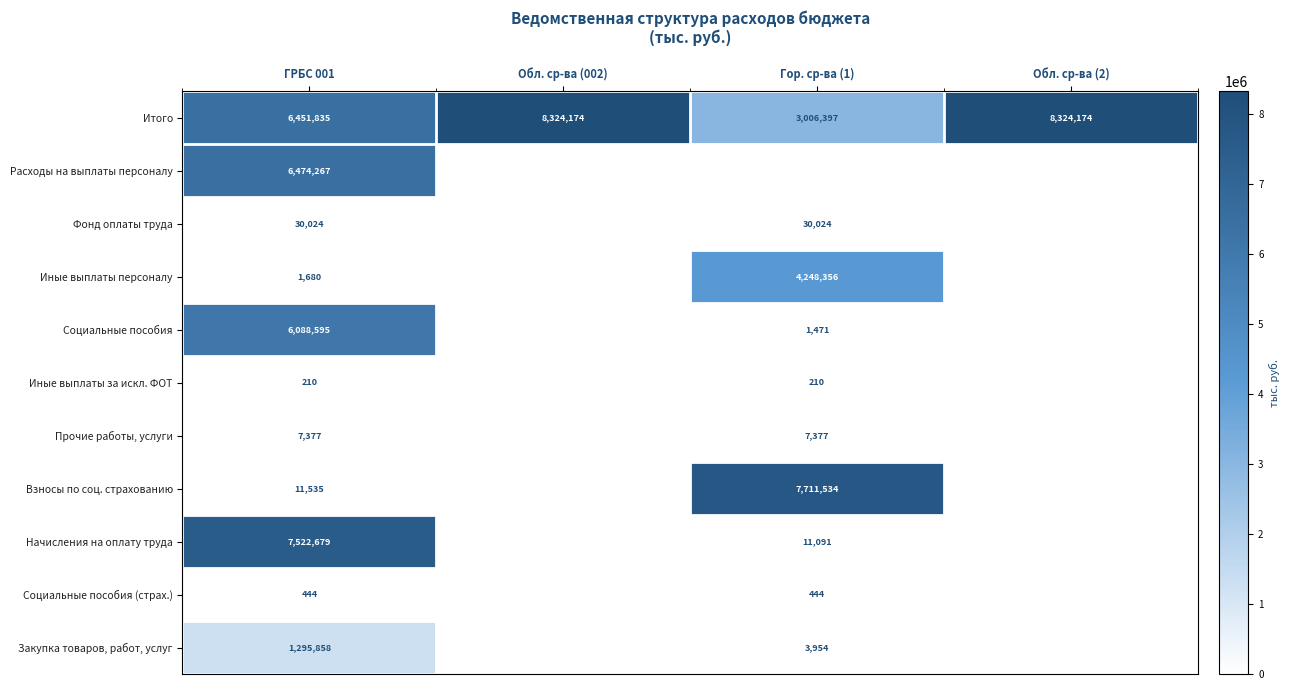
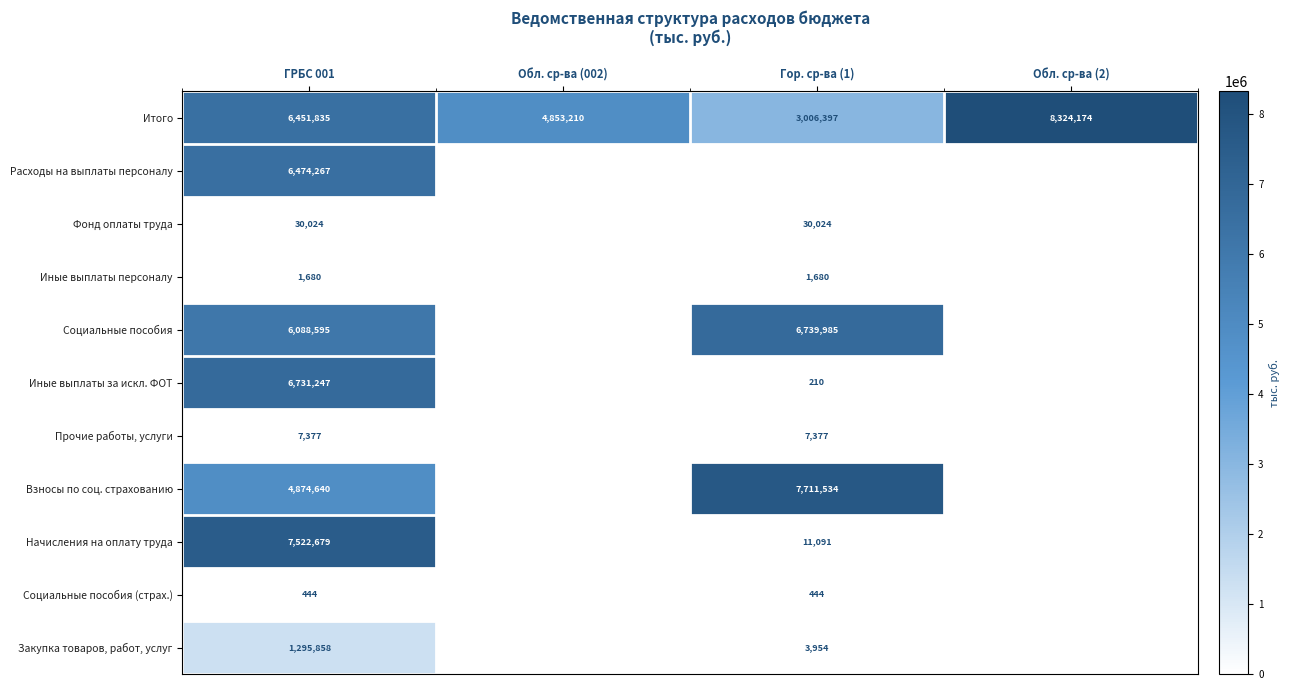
  {
    "Итого": {
      "ГРБС 001": "6,451,835",
-     "Обл. ср-ва (002)": "8,324,174",
+     "Обл. ср-ва (002)": "4,853,210",
      "Гор. ср-ва (1)": "3,006,397",
      "Обл. ср-ва (2)": "8,324,174"
    },
    "Расходы на выплаты персоналу": {
      "ГРБС 001": "6,474,267"
    },
    "Фонд оплаты труда": {
      "ГРБС 001": "30,024",
      "Гор. ср-ва (1)": "30,024"
    },
    "Иные выплаты персоналу": {
      "ГРБС 001": "1,680",
-     "Гор. ср-ва (1)": "4,248,356"
+     "Гор. ср-ва (1)": "1,680"
    },
    "Социальные пособия": {
      "ГРБС 001": "6,088,595",
-     "Гор. ср-ва (1)": "1,471"
+     "Гор. ср-ва (1)": "6,739,985"
    },
    "Иные выплаты за искл. ФОТ": {
-     "ГРБС 001": "210",
+     "ГРБС 001": "6,731,247",
      "Гор. ср-ва (1)": "210"
    },
    "Прочие работы, услуги": {
      "ГРБС 001": "7,377",
      "Гор. ср-ва (1)": "7,377"
    },
    "Взносы по соц. страхованию": {
-     "ГРБС 001": "11,535",
+     "ГРБС 001": "4,874,640",
      "Гор. ср-ва (1)": "7,711,534"
    },
    "Начисления на оплату труда": {
      "ГРБС 001": "7,522,679",
      "Гор. ср-ва (1)": "11,091"
    },
    "Социальные пособия (страх.)": {
      "ГРБС 001": "444",
      "Гор. ср-ва (1)": "444"
    },
    "Закупка товаров, работ, услуг": {
      "ГРБС 001": "1,295,858",
      "Гор. ср-ва (1)": "3,954"
    }
  }
